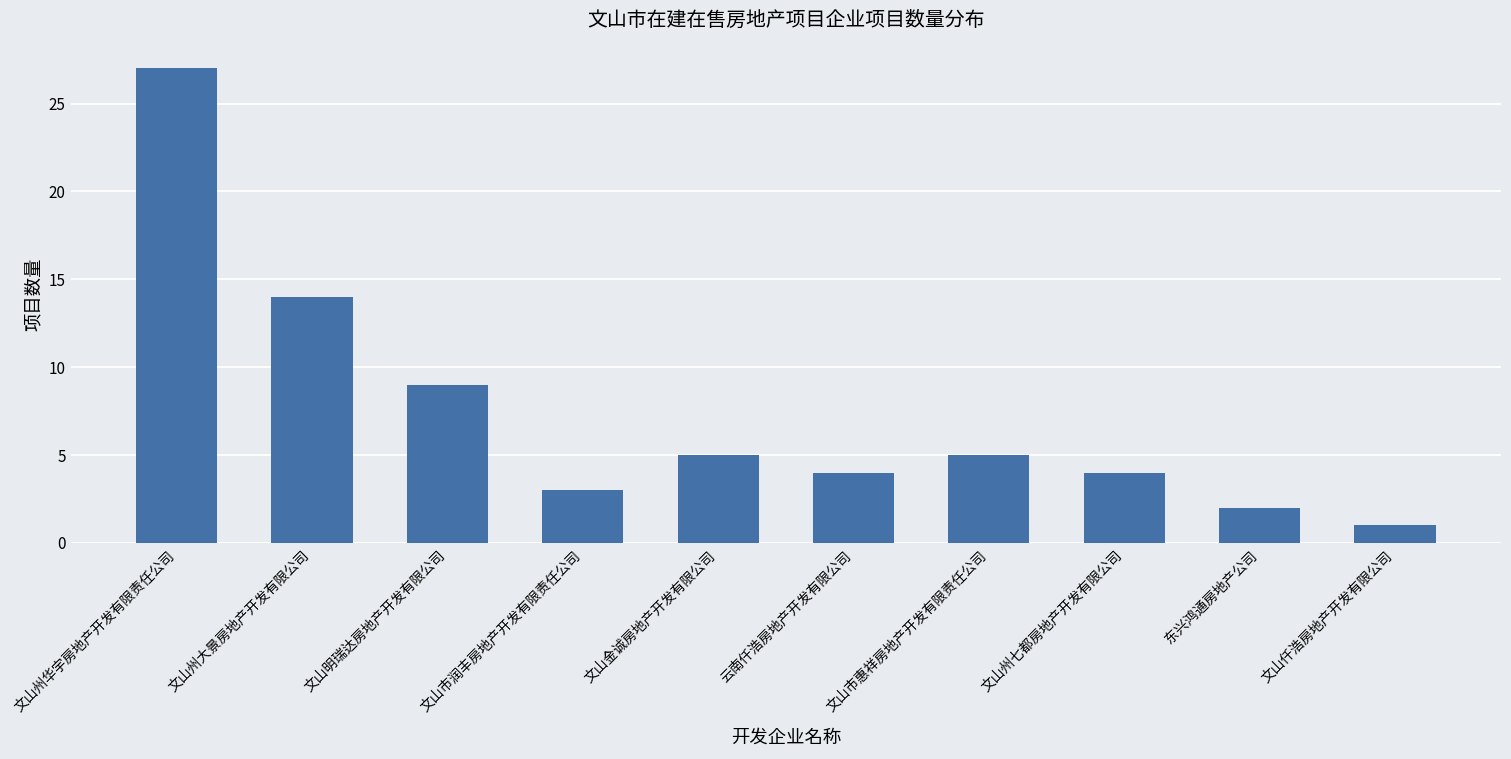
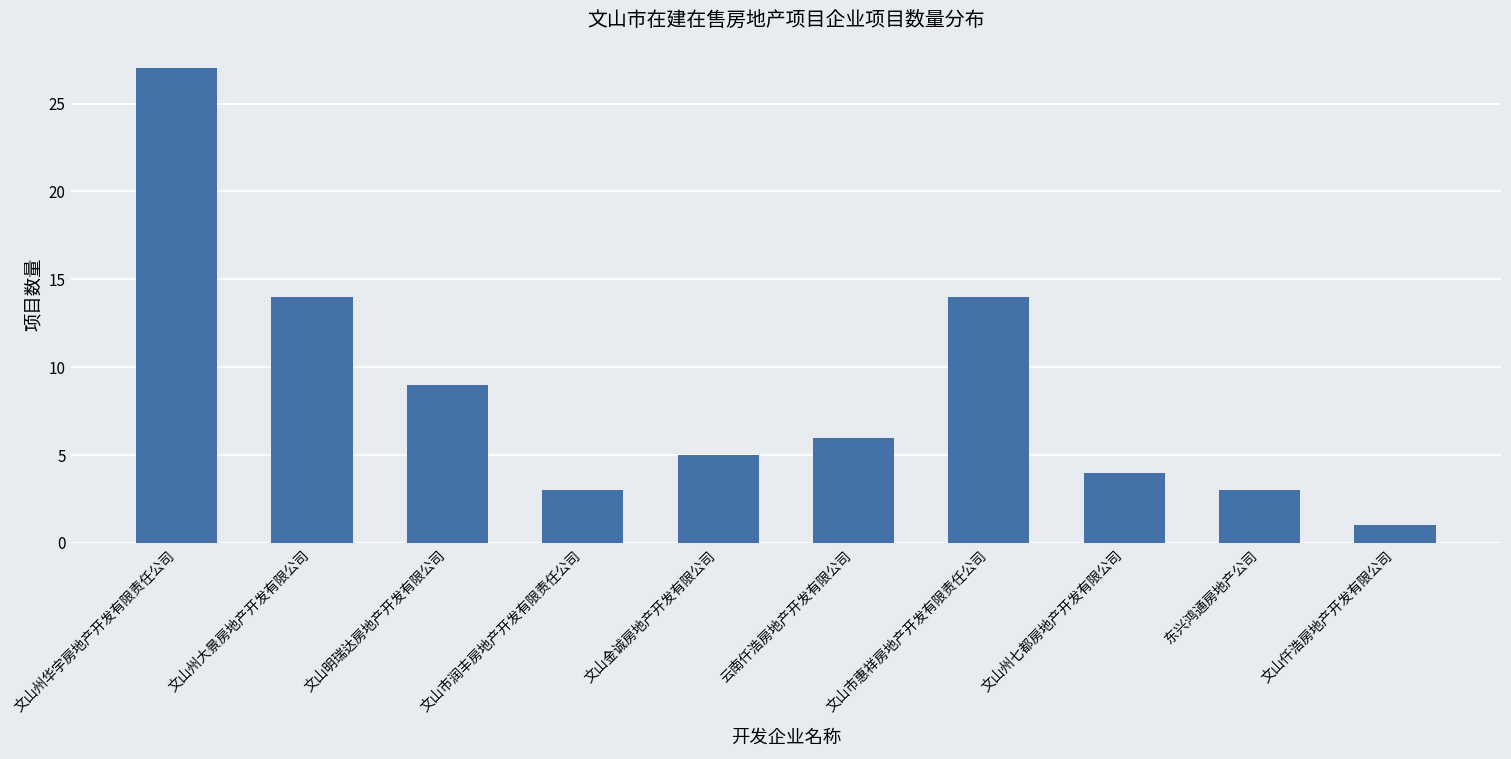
  {
    "文山州华宇房地产开发有限责任公司": 27,
    "文山州大景房地产开发有限公司": 14,
    "文山明瑞达房地产开发有限公司": 9,
    "文山市润丰房地产开发有限责任公司": 3,
    "文山金诚房地产开发有限公司": 5,
-   "云南仟浩房地产开发有限公司": 4,
-   "文山市惠祥房地产开发有限责任公司": 5,
+   "云南仟浩房地产开发有限公司": 6,
+   "文山市惠祥房地产开发有限责任公司": 14,
    "文山州七都房地产开发有限公司": 4,
-   "东兴鸿通房地产公司": 2,
+   "东兴鸿通房地产公司": 3,
    "文山仟浩房地产开发有限公司": 1
  }
